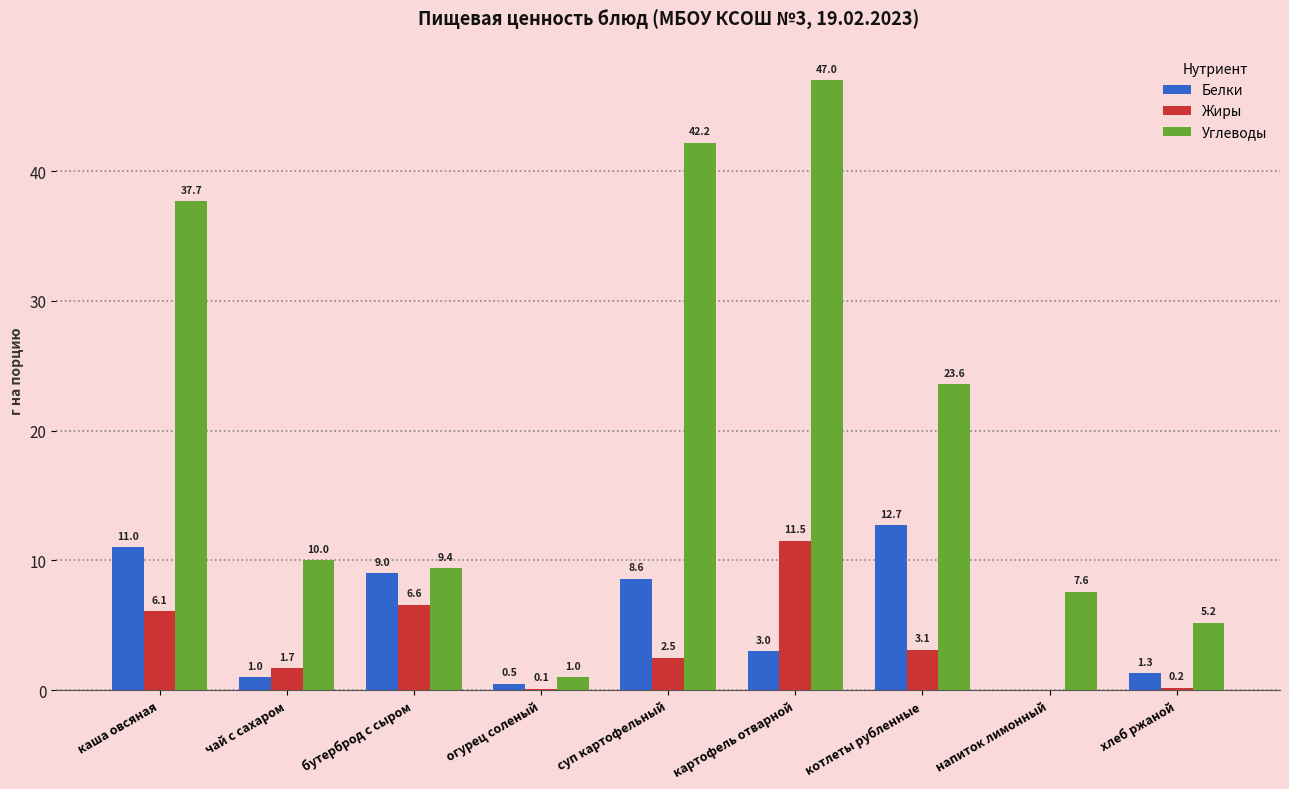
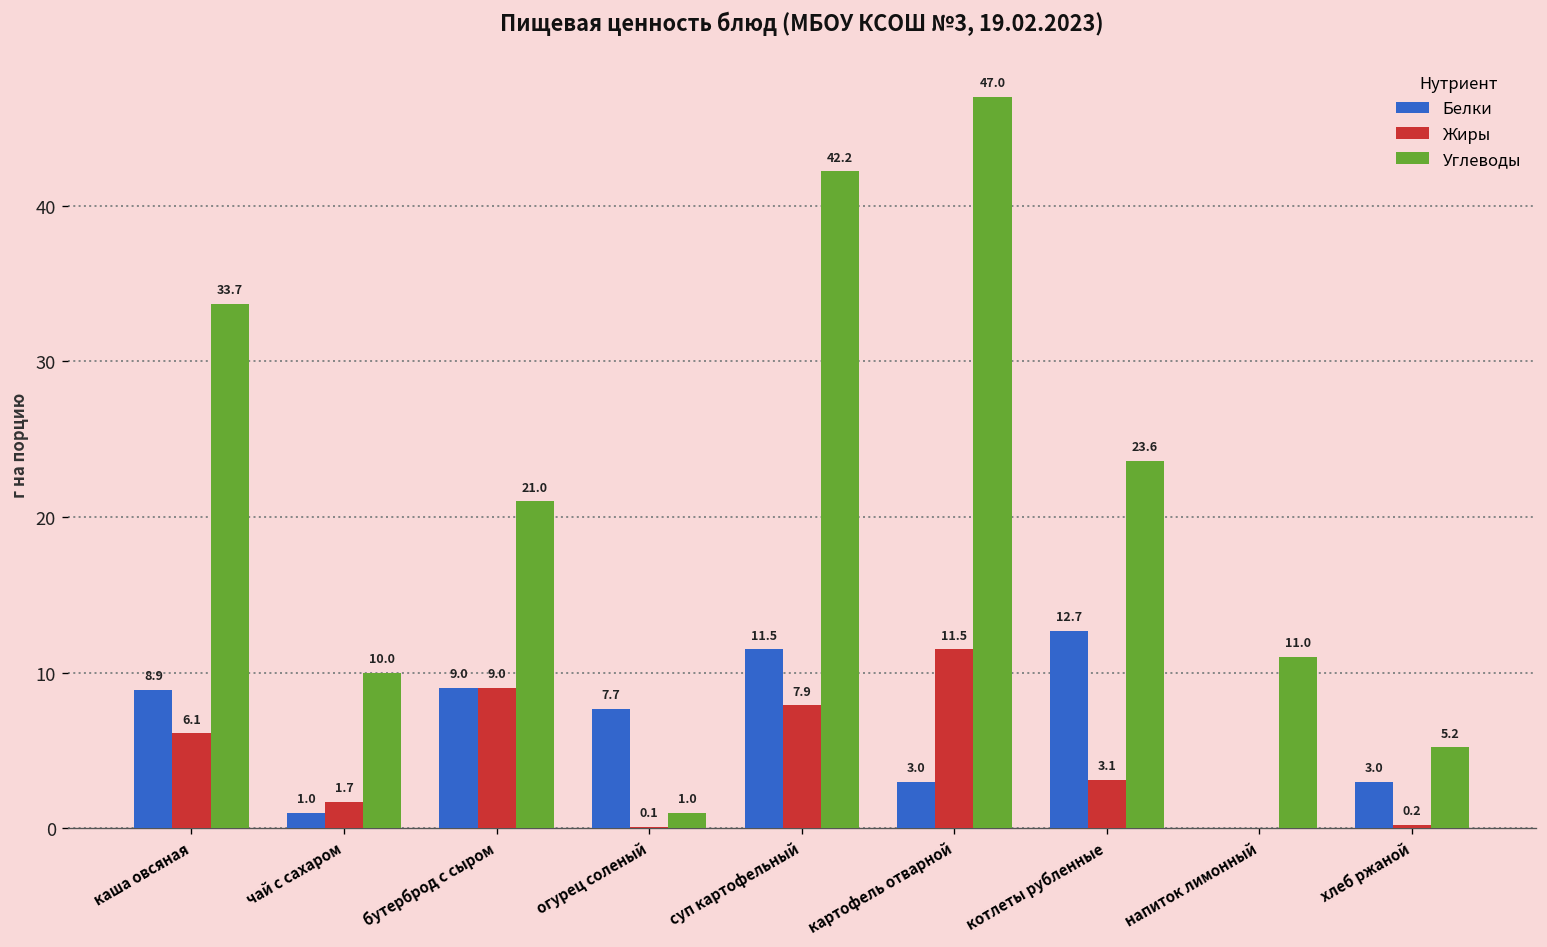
  {
    "Белки": {
-     "каша овсяная": 11.0,
+     "каша овсяная": 8.9,
      "чай с сахаром": 1.0,
      "бутерброд с сыром": 9.0,
-     "огурец соленый": 0.5,
-     "суп картофельный": 8.6,
+     "огурец соленый": 7.7,
+     "суп картофельный": 11.5,
      "картофель отварной": 3.0,
      "котлеты рубленные": 12.7,
-     "хлеб ржаной": 1.3
+     "хлеб ржаной": 3.0
    },
    "Жиры": {
      "каша овсяная": 6.1,
      "чай с сахаром": 1.7,
-     "бутерброд с сыром": 6.6,
+     "бутерброд с сыром": 9.0,
      "огурец соленый": 0.1,
-     "суп картофельный": 2.5,
+     "суп картофельный": 7.9,
      "картофель отварной": 11.5,
      "котлеты рубленные": 3.1,
      "хлеб ржаной": 0.2
    },
    "Углеводы": {
-     "каша овсяная": 37.7,
+     "каша овсяная": 33.7,
      "чай с сахаром": 10.0,
-     "бутерброд с сыром": 9.4,
+     "бутерброд с сыром": 21.0,
      "огурец соленый": 1.0,
      "суп картофельный": 42.2,
      "картофель отварной": 47.0,
      "котлеты рубленные": 23.6,
-     "напиток лимонный": 7.6,
+     "напиток лимонный": 11.0,
      "хлеб ржаной": 5.2
    }
  }
